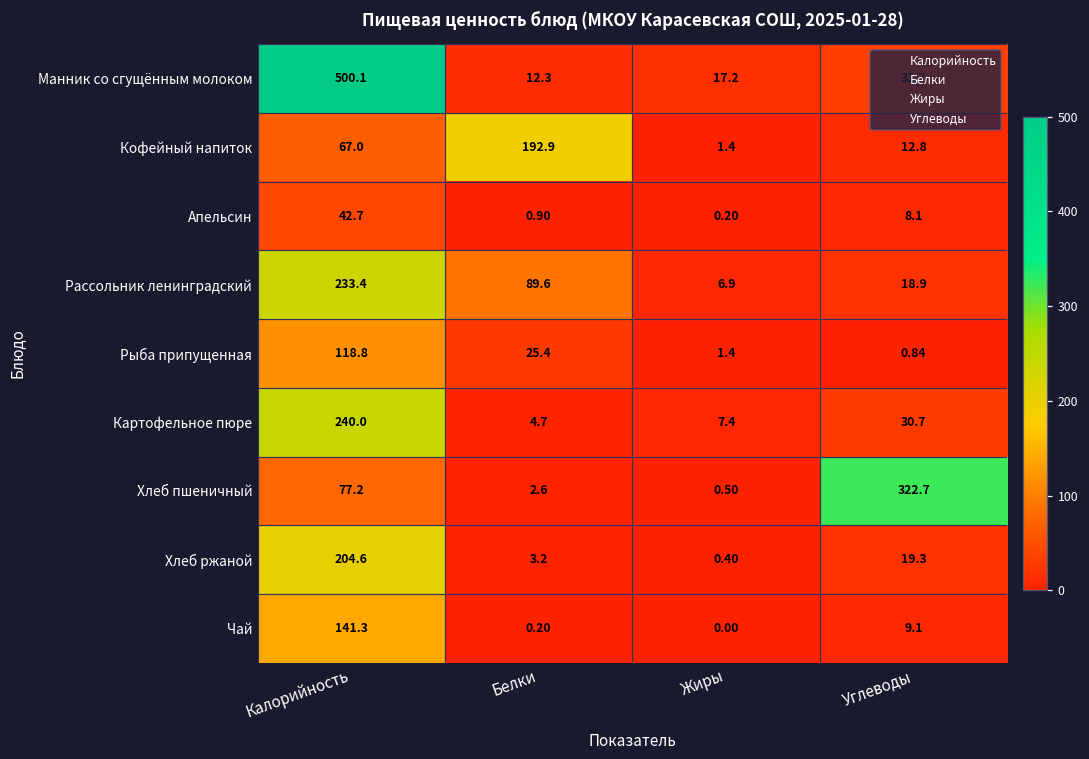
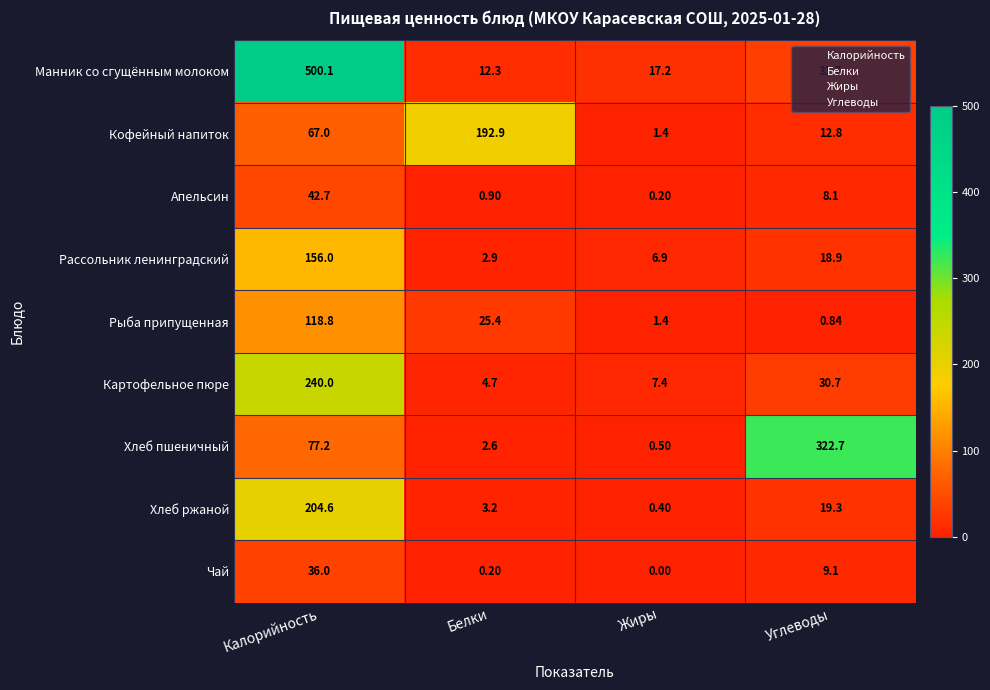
  {
    "Манник со сгущённым молоком": {
      "Калорийность": 500.1,
      "Белки": 12.3,
      "Жиры": 17.2
    },
    "Кофейный напиток": {
      "Калорийность": 67.0,
      "Белки": 192.9,
      "Жиры": 1.4,
      "Углеводы": 12.8
    },
    "Апельсин": {
      "Калорийность": 42.7,
      "Белки": 0.90,
      "Жиры": 0.20,
      "Углеводы": 8.1
    },
    "Рассольник ленинградский": {
-     "Калорийность": 233.4,
-     "Белки": 89.6,
+     "Калорийность": 156.0,
+     "Белки": 2.9,
      "Жиры": 6.9,
      "Углеводы": 18.9
    },
    "Рыба припущенная": {
      "Калорийность": 118.8,
      "Белки": 25.4,
      "Жиры": 1.4,
      "Углеводы": 0.84
    },
    "Картофельное пюре": {
      "Калорийность": 240.0,
      "Белки": 4.7,
      "Жиры": 7.4,
      "Углеводы": 30.7
    },
    "Хлеб пшеничный": {
      "Калорийность": 77.2,
      "Белки": 2.6,
      "Жиры": 0.50,
      "Углеводы": 322.7
    },
    "Хлеб ржаной": {
      "Калорийность": 204.6,
      "Белки": 3.2,
      "Жиры": 0.40,
      "Углеводы": 19.3
    },
    "Чай": {
-     "Калорийность": 141.3,
+     "Калорийность": 36.0,
      "Белки": 0.20,
      "Жиры": 0.00,
      "Углеводы": 9.1
    }
  }
